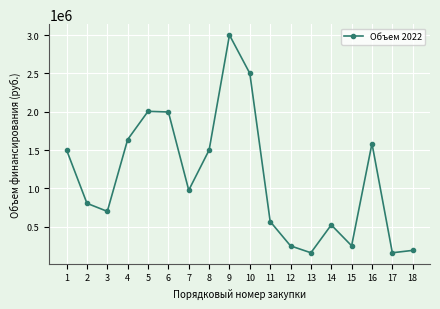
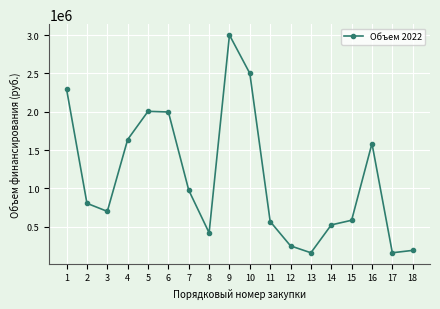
  {
-   "1": 1500000,
+   "1": 2300000,
    "2": 800000,
    "3": 700000,
    "4": 1600000,
    "5": 2000000,
    "6": 2000000,
    "7": 1000000,
-   "8": 1500000,
+   "8": 400000,
    "9": 3000000,
    "10": 2500000,
    "11": 600000,
    "12": 300000,
    "13": 200000,
    "14": 500000,
-   "15": 300000,
+   "15": 600000,
    "16": 1600000,
    "17": 200000,
    "18": 200000
  }
